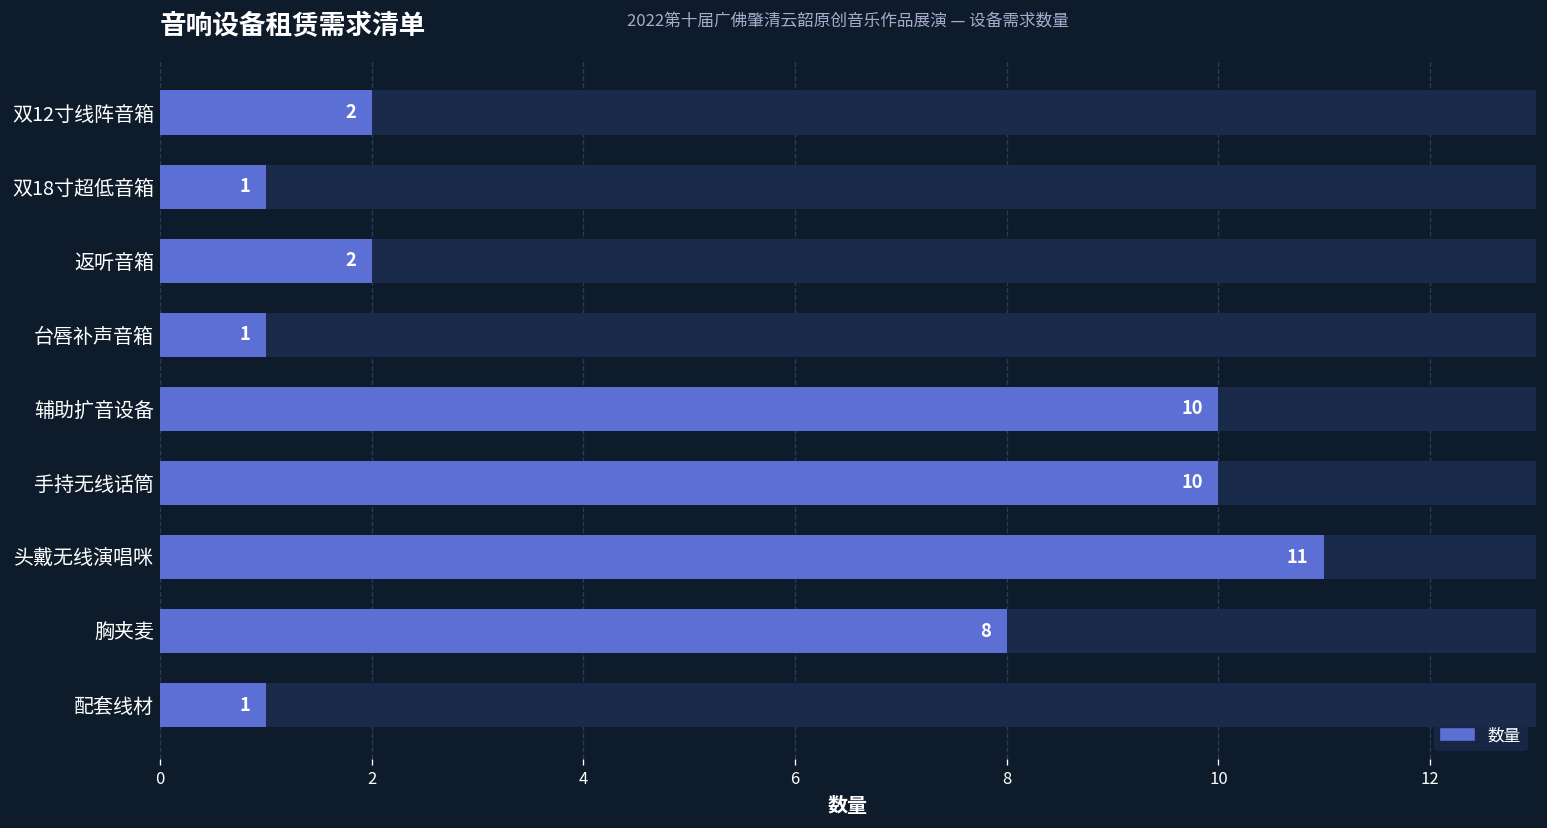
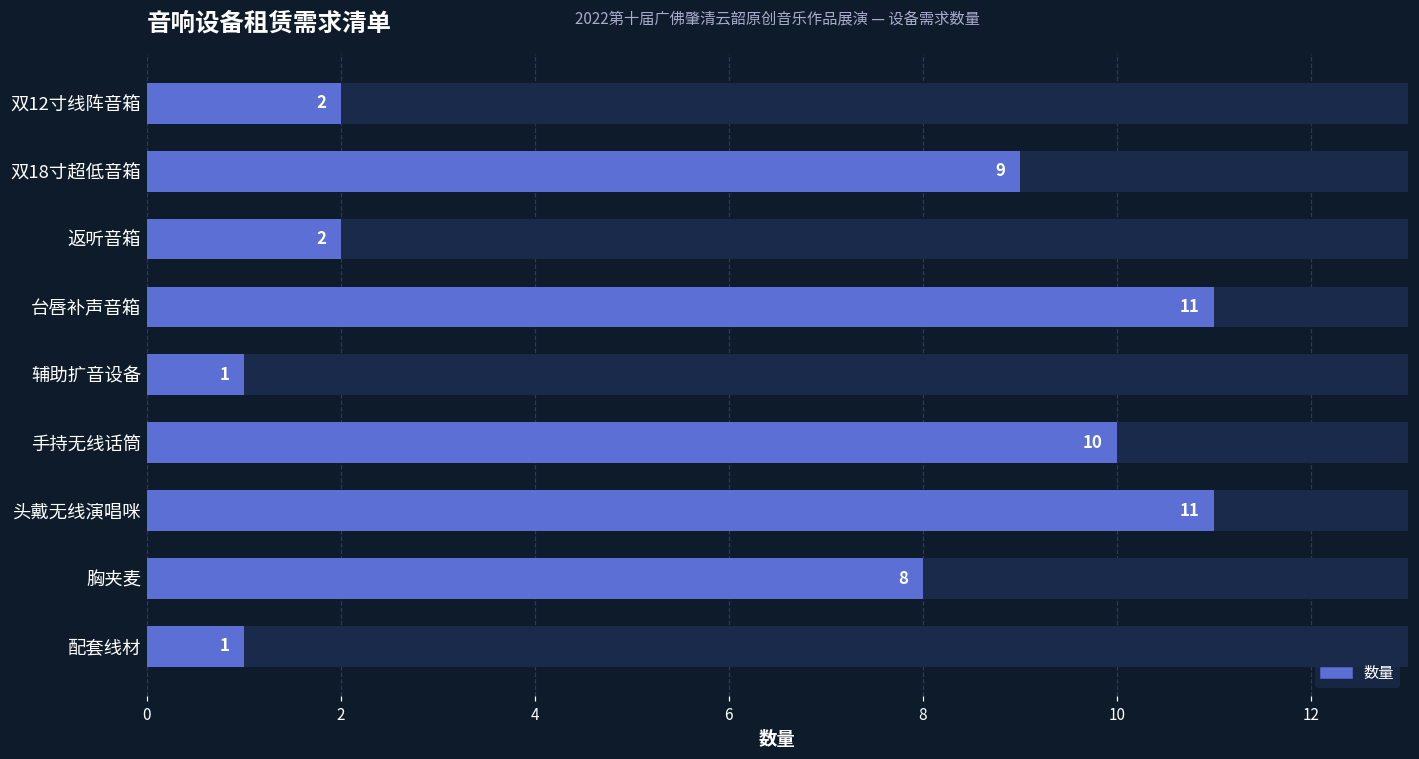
  {
    "数量": {
-     "双18寸超低音箱": 1,
-     "台唇补声音箱": 1,
-     "辅助扩音设备": 10
+     "双18寸超低音箱": 9,
+     "台唇补声音箱": 11,
+     "辅助扩音设备": 1
    }
  }
